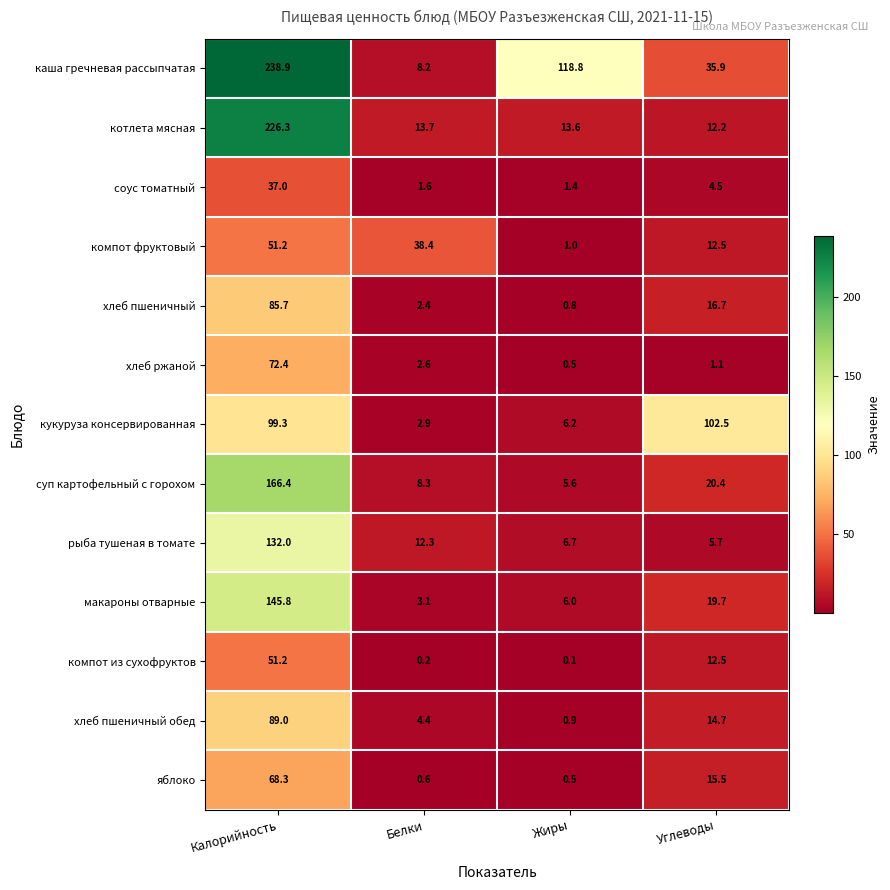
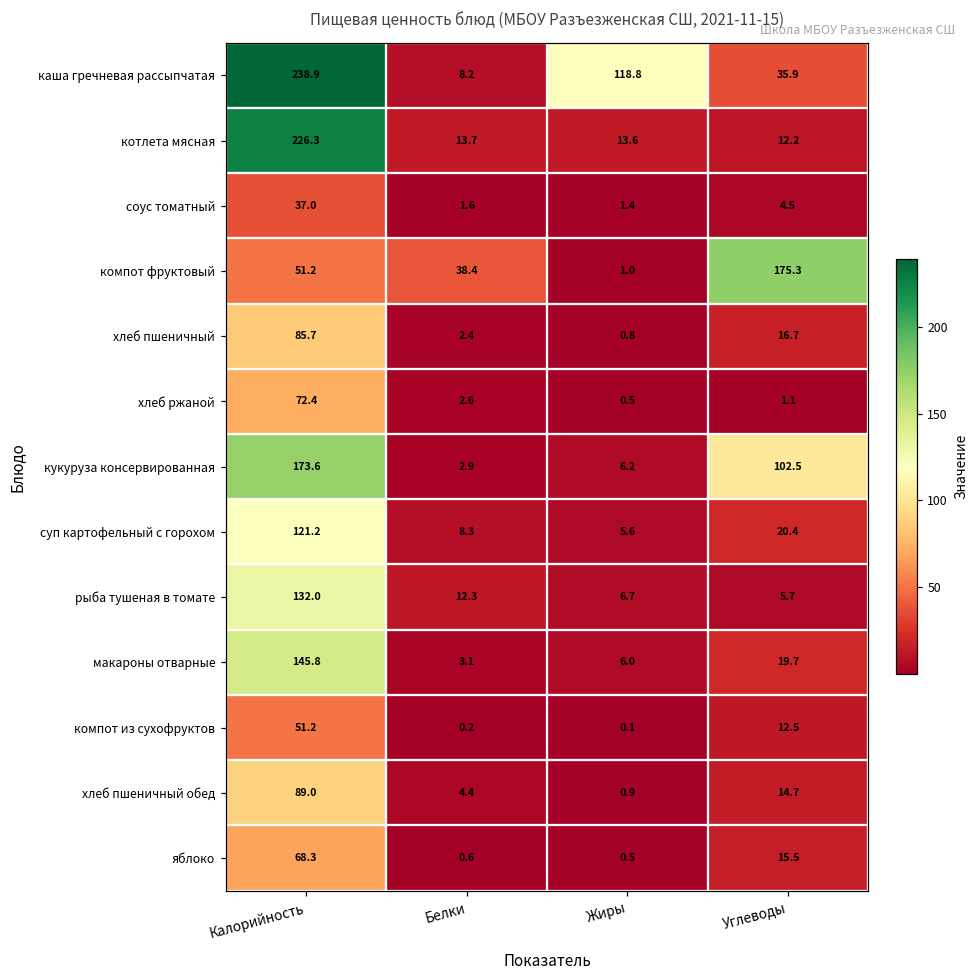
  {
    "каша гречневая рассыпчатая": {
      "Калорийность": 238.9,
      "Белки": 8.2,
      "Жиры": 118.8,
      "Углеводы": 35.9
    },
    "котлета мясная": {
      "Калорийность": 226.3,
      "Белки": 13.7,
      "Жиры": 13.6,
      "Углеводы": 12.2
    },
    "соус томатный": {
      "Калорийность": 37.0,
      "Белки": 1.6,
      "Жиры": 1.4,
      "Углеводы": 4.5
    },
    "компот фруктовый": {
      "Калорийность": 51.2,
      "Белки": 38.4,
      "Жиры": 1.0,
-     "Углеводы": 12.5
+     "Углеводы": 175.3
    },
    "хлеб пшеничный": {
      "Калорийность": 85.7,
      "Белки": 2.4,
      "Жиры": 0.8,
      "Углеводы": 16.7
    },
    "хлеб ржаной": {
      "Калорийность": 72.4,
      "Белки": 2.6,
      "Жиры": 0.5,
      "Углеводы": 1.1
    },
    "кукуруза консервированная": {
-     "Калорийность": 99.3,
+     "Калорийность": 173.6,
      "Белки": 2.9,
      "Жиры": 6.2,
      "Углеводы": 102.5
    },
    "суп картофельный с горохом": {
-     "Калорийность": 166.4,
+     "Калорийность": 121.2,
      "Белки": 8.3,
      "Жиры": 5.6,
      "Углеводы": 20.4
    },
    "рыба тушеная в томате": {
      "Калорийность": 132.0,
      "Белки": 12.3,
      "Жиры": 6.7,
      "Углеводы": 5.7
    },
    "макароны отварные": {
      "Калорийность": 145.8,
      "Белки": 3.1,
      "Жиры": 6.0,
      "Углеводы": 19.7
    },
    "компот из сухофруктов": {
      "Калорийность": 51.2,
      "Белки": 0.2,
      "Жиры": 0.1,
      "Углеводы": 12.5
    },
    "хлеб пшеничный обед": {
      "Калорийность": 89.0,
      "Белки": 4.4,
      "Жиры": 0.9,
      "Углеводы": 14.7
    },
    "яблоко": {
      "Калорийность": 68.3,
      "Белки": 0.6,
      "Жиры": 0.5,
      "Углеводы": 15.5
    }
  }
